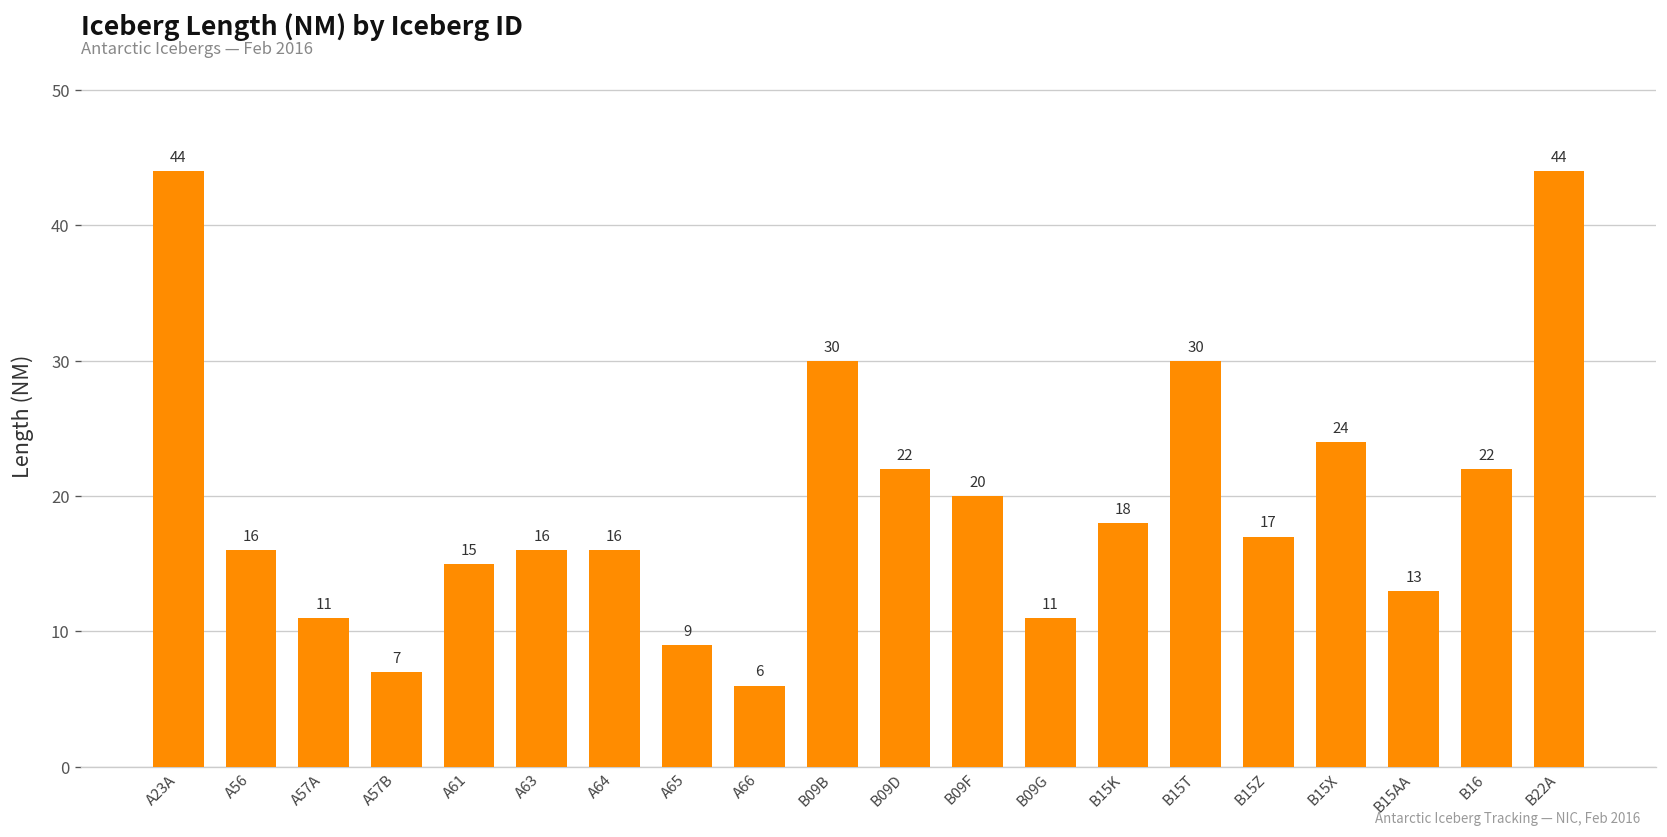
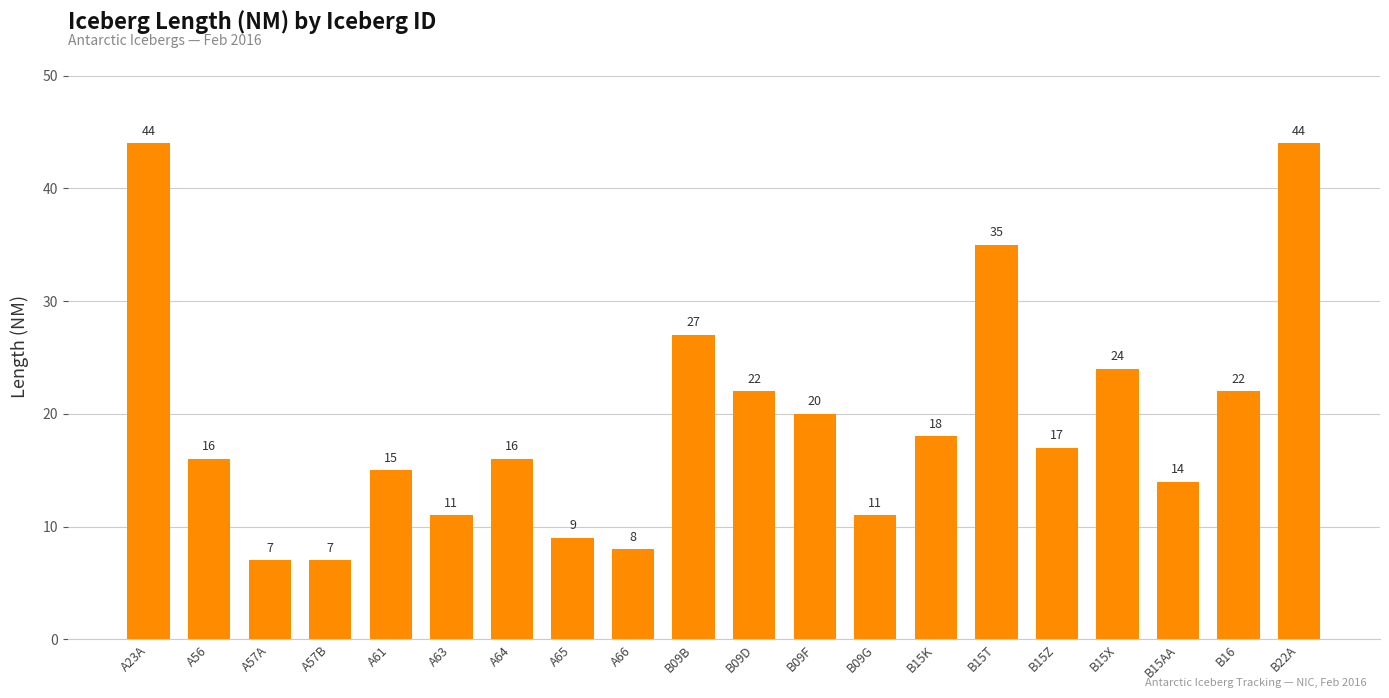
  {
    "A23A": 44,
    "A56": 16,
-   "A57A": 11,
+   "A57A": 7,
    "A57B": 7,
    "A61": 15,
-   "A63": 16,
+   "A63": 11,
    "A64": 16,
    "A65": 9,
-   "A66": 6,
-   "B09B": 30,
+   "A66": 8,
+   "B09B": 27,
    "B09D": 22,
    "B09F": 20,
    "B09G": 11,
    "B15K": 18,
-   "B15T": 30,
+   "B15T": 35,
    "B15Z": 17,
    "B15X": 24,
-   "B15AA": 13,
+   "B15AA": 14,
    "B16": 22,
    "B22A": 44
  }
